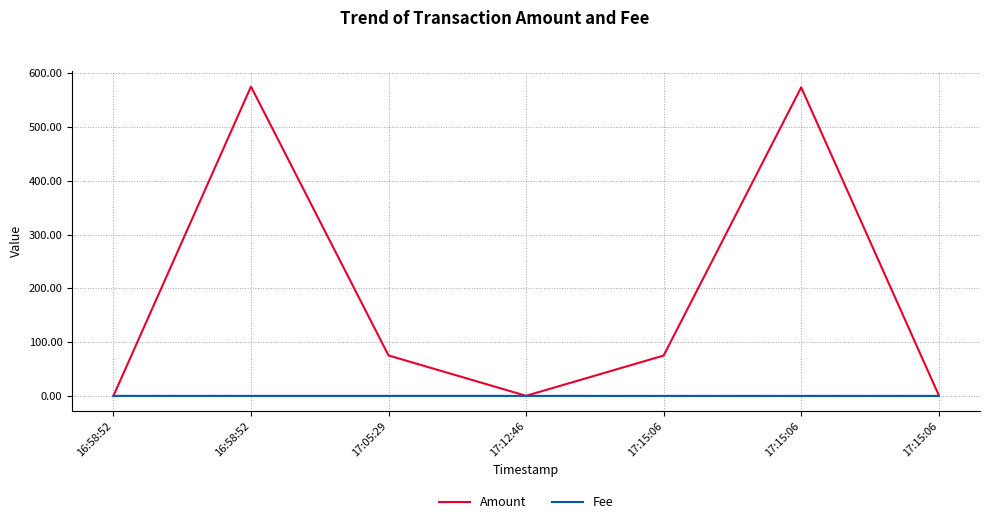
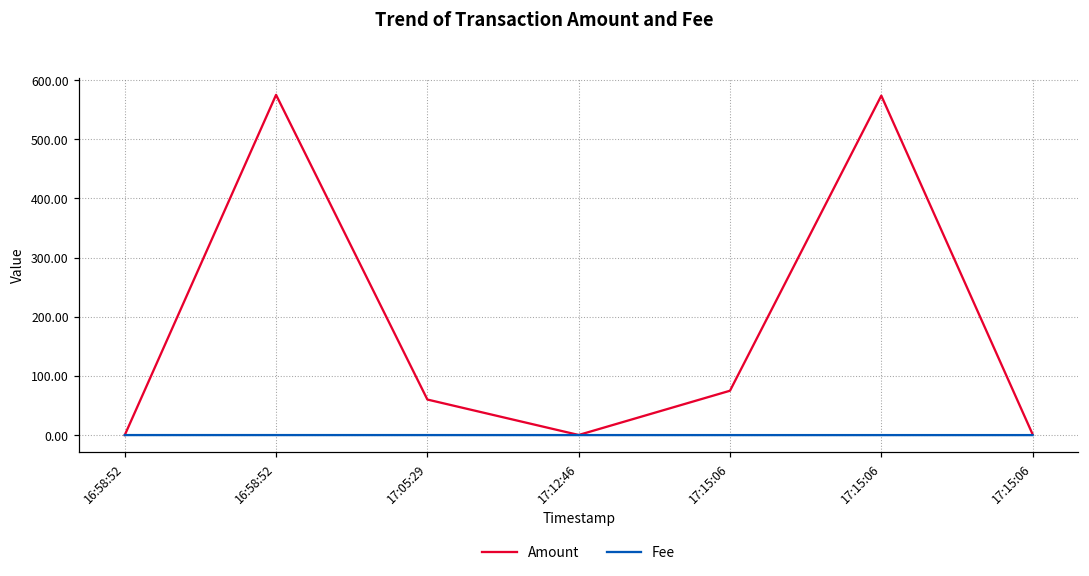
  {
    "Amount": {
-     "17:05:29": 80
+     "17:05:29": 60
    },
    "Fee": {
      "17:05:29": 0
    }
  }
